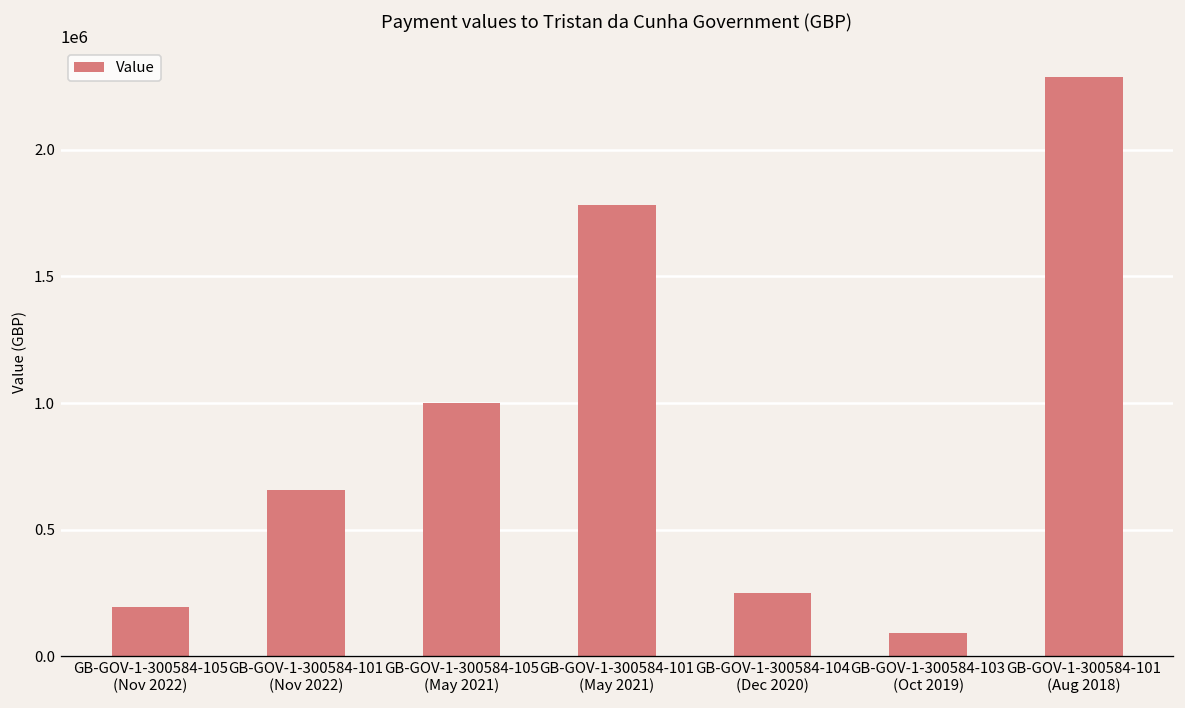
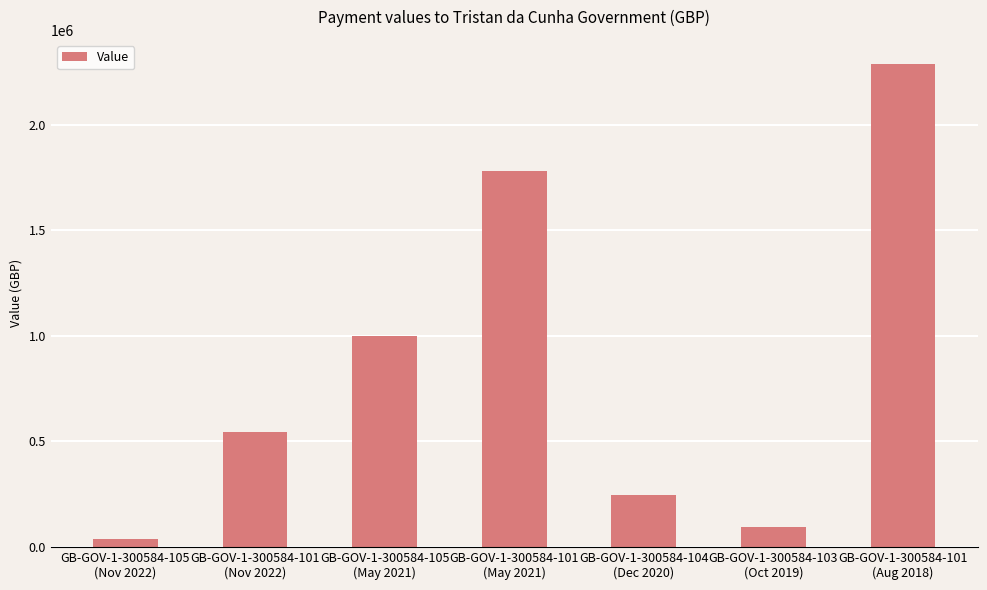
  {
-   "GB-GOV-1-300584-105 (Nov 2022)": 190000,
-   "GB-GOV-1-300584-101 (Nov 2022)": 660000,
+   "GB-GOV-1-300584-105 (Nov 2022)": 40000,
+   "GB-GOV-1-300584-101 (Nov 2022)": 550000,
    "GB-GOV-1-300584-105 (May 2021)": 1000000,
    "GB-GOV-1-300584-101 (May 2021)": 1780000,
    "GB-GOV-1-300584-104 (Dec 2020)": 250000,
    "GB-GOV-1-300584-103 (Oct 2019)": 90000,
    "GB-GOV-1-300584-101 (Aug 2018)": 2290000
  }
